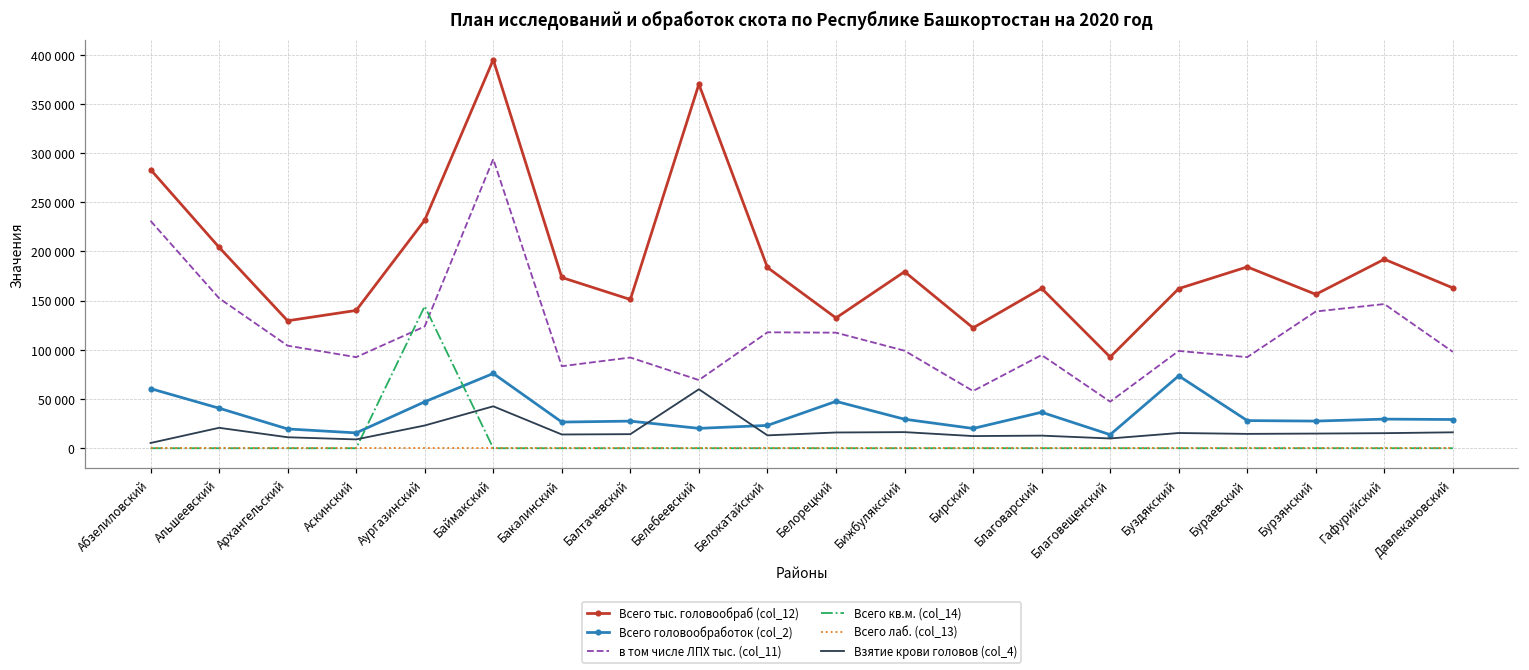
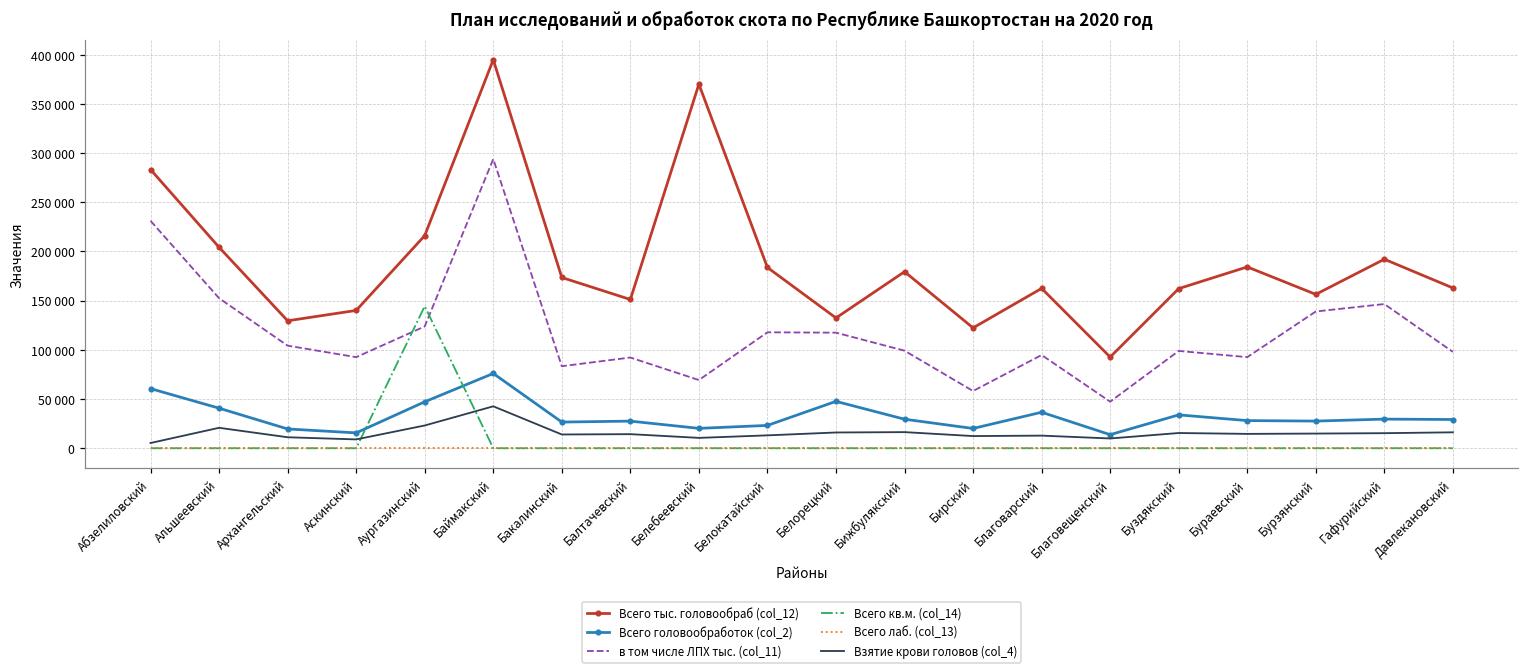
  {
    "Всего тыс. головообраб (col_12)": {
      "Абзелиловский": 280000,
      "Альшеевский": 200000,
      "Архангельский": 130000,
      "Аскинский": 140000,
-     "Аургазинский": 230000,
+     "Аургазинский": 220000,
      "Баймакский": 390000,
      "Бакалинский": 170000,
      "Балтачевский": 150000,
      "Белебеевский": 370000,
      "Белокатайский": 180000,
      "Белорецкий": 130000,
      "Бижбулякский": 180000,
      "Бирский": 120000,
      "Благоварский": 160000,
      "Благовещенский": 90000,
      "Буздякский": 160000,
      "Бураевский": 180000,
      "Бурзянский": 160000,
      "Гафурийский": 190000,
      "Давлекановский": 160000
    },
    "Всего головообработок (col_2)": {
      "Абзелиловский": 60000,
      "Альшеевский": 40000,
      "Архангельский": 20000,
      "Аскинский": 20000,
      "Аургазинский": 50000,
      "Баймакский": 80000,
      "Бакалинский": 30000,
      "Балтачевский": 30000,
      "Белебеевский": 20000,
      "Белокатайский": 20000,
      "Белорецкий": 50000,
      "Бижбулякский": 30000,
      "Бирский": 20000,
      "Благоварский": 40000,
      "Благовещенский": 10000,
-     "Буздякский": 70000,
+     "Буздякский": 30000,
      "Бураевский": 30000,
      "Бурзянский": 30000,
      "Гафурийский": 30000,
      "Давлекановский": 30000
    },
    "в том числе ЛПХ тыс. (col_11)": {
      "Абзелиловский": 230000,
      "Альшеевский": 150000,
      "Архангельский": 100000,
      "Аскинский": 90000,
      "Аургазинский": 120000,
      "Баймакский": 290000,
      "Бакалинский": 80000,
      "Балтачевский": 90000,
      "Белебеевский": 70000,
      "Белокатайский": 120000,
      "Белорецкий": 120000,
      "Бижбулякский": 100000,
      "Бирский": 60000,
      "Благоварский": 90000,
      "Благовещенский": 50000,
      "Буздякский": 100000,
      "Бураевский": 90000,
      "Бурзянский": 140000,
      "Гафурийский": 150000,
      "Давлекановский": 100000
    },
    "Всего кв.м. (col_14)": {
      "Аургазинский": 140000
    },
    "Всего лаб. (col_13)": {
      "Аургазинский": 0
    },
    "Взятие крови головов (col_4)": {
      "Абзелиловский": 10000,
      "Альшеевский": 20000,
      "Архангельский": 10000,
      "Аскинский": 10000,
      "Аургазинский": 20000,
      "Баймакский": 40000,
      "Бакалинский": 10000,
      "Балтачевский": 10000,
-     "Белебеевский": 60000,
+     "Белебеевский": 10000,
      "Белокатайский": 10000,
      "Белорецкий": 20000,
      "Бижбулякский": 20000,
      "Бирский": 10000,
      "Благоварский": 10000,
      "Благовещенский": 10000,
      "Буздякский": 20000,
      "Бураевский": 10000,
      "Бурзянский": 10000,
      "Гафурийский": 20000,
      "Давлекановский": 20000
    }
  }
